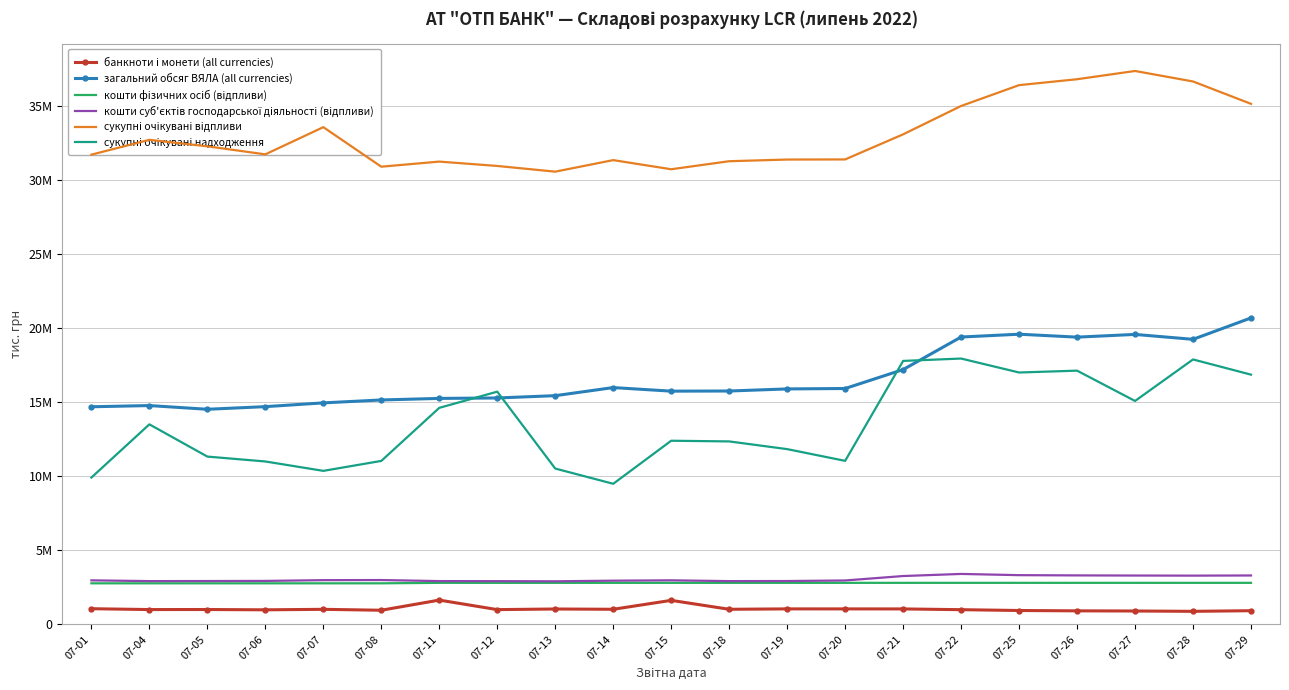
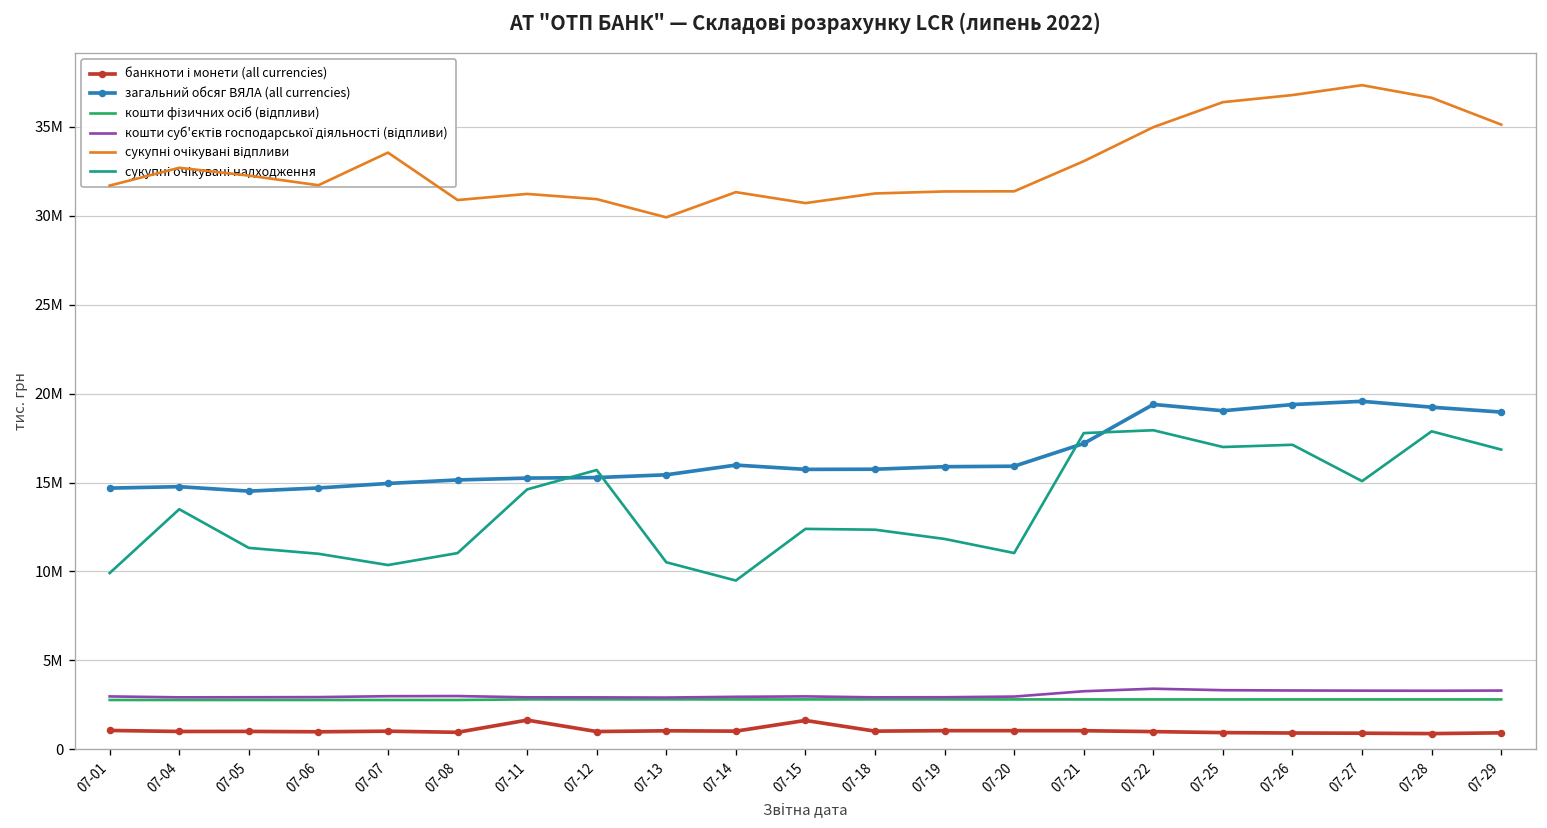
  {
    "банкноти і монети (all currencies)": {
      "07-01": 1100000,
      "07-04": 1000000,
      "07-05": 1000000,
      "07-06": 1000000,
      "07-07": 1000000,
      "07-08": 1000000,
      "07-11": 1600000,
      "07-12": 1000000,
      "07-13": 1000000,
      "07-14": 1000000,
      "07-15": 1600000,
      "07-18": 1000000,
      "07-19": 1000000,
      "07-20": 1000000,
      "07-21": 1000000,
      "07-22": 1000000,
      "07-25": 900000,
      "07-26": 900000,
      "07-27": 900000,
      "07-28": 900000,
      "07-29": 900000
    },
    "загальний обсяг ВЯЛА (all currencies)": {
      "07-01": 14700000,
      "07-04": 14800000,
      "07-05": 14500000,
      "07-06": 14700000,
      "07-07": 14900000,
      "07-08": 15100000,
      "07-11": 15200000,
      "07-12": 15300000,
      "07-13": 15400000,
      "07-14": 16000000,
      "07-15": 15700000,
      "07-18": 15700000,
      "07-19": 15900000,
      "07-20": 15900000,
      "07-21": 17200000,
      "07-22": 19400000,
-     "07-25": 19600000,
+     "07-25": 19000000,
      "07-26": 19400000,
      "07-27": 19600000,
      "07-28": 19200000,
-     "07-29": 20700000
+     "07-29": 19000000
    },
    "кошти суб'єктів господарської діяльності (відпливи)": {
      "07-01": 3000000,
      "07-07": 3000000,
      "07-08": 3000000,
      "07-21": 3300000,
      "07-22": 3400000,
      "07-25": 3300000,
      "07-26": 3300000,
      "07-27": 3300000,
      "07-28": 3300000,
      "07-29": 3300000
    },
    "сукупні очікувані відпливи": {
      "07-08": 30900000,
      "07-11": 31200000,
      "07-12": 30900000,
-     "07-13": 30500000,
+     "07-13": 29900000,
      "07-14": 31300000,
      "07-15": 30700000,
      "07-18": 31300000,
      "07-19": 31400000,
      "07-20": 31400000,
      "07-21": 33100000,
      "07-22": 35000000,
      "07-25": 36400000,
      "07-26": 36800000,
      "07-27": 37300000,
      "07-28": 36600000,
      "07-29": 35100000
    }
  }
